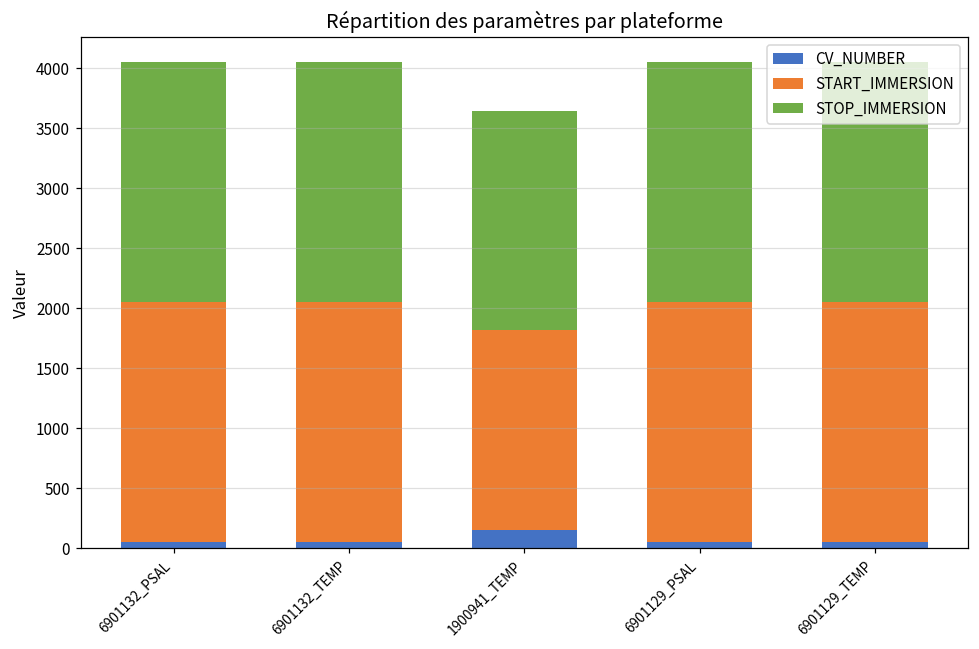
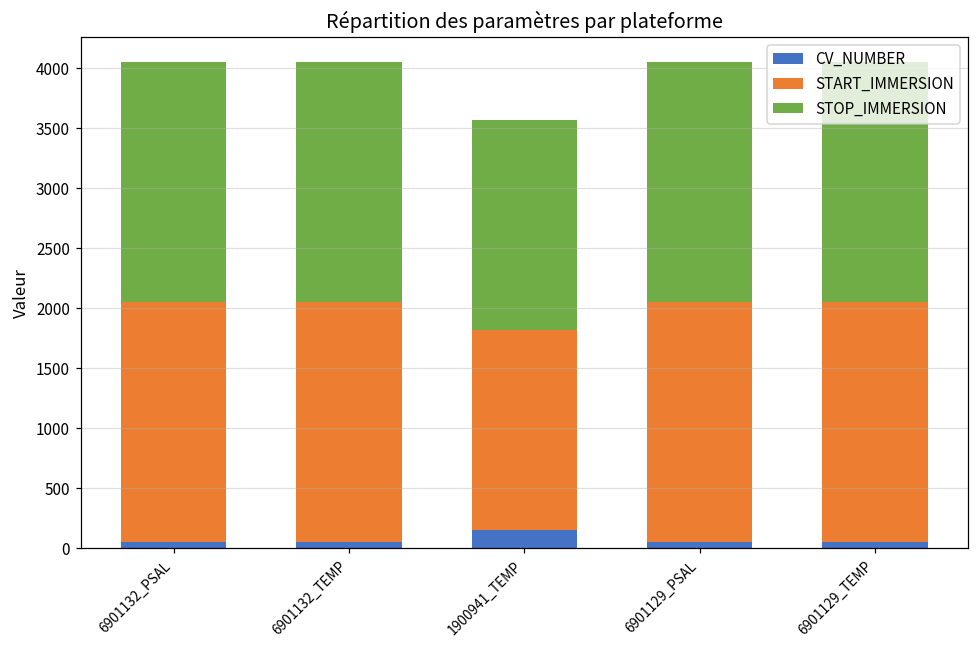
  {
    "CV_NUMBER": {
      "6901132_PSAL": 50,
      "6901132_TEMP": 50,
      "1900941_TEMP": 150,
      "6901129_PSAL": 60,
      "6901129_TEMP": 60
    },
    "START_IMMERSION": {
      "6901132_PSAL": 2000,
      "6901132_TEMP": 2000,
      "1900941_TEMP": 1670,
      "6901129_PSAL": 2000,
      "6901129_TEMP": 2000
    },
    "STOP_IMMERSION": {
      "6901132_PSAL": 2000,
      "6901132_TEMP": 2000,
-     "1900941_TEMP": 1830,
+     "1900941_TEMP": 1750,
      "6901129_PSAL": 2000
    }
  }
